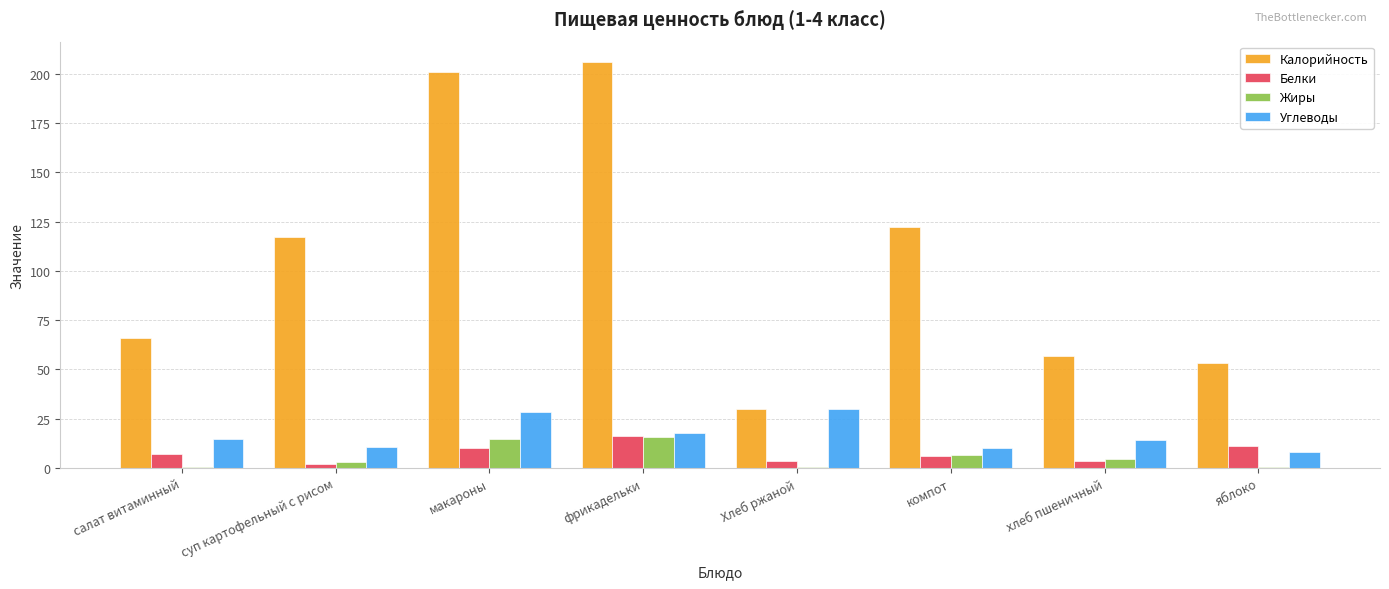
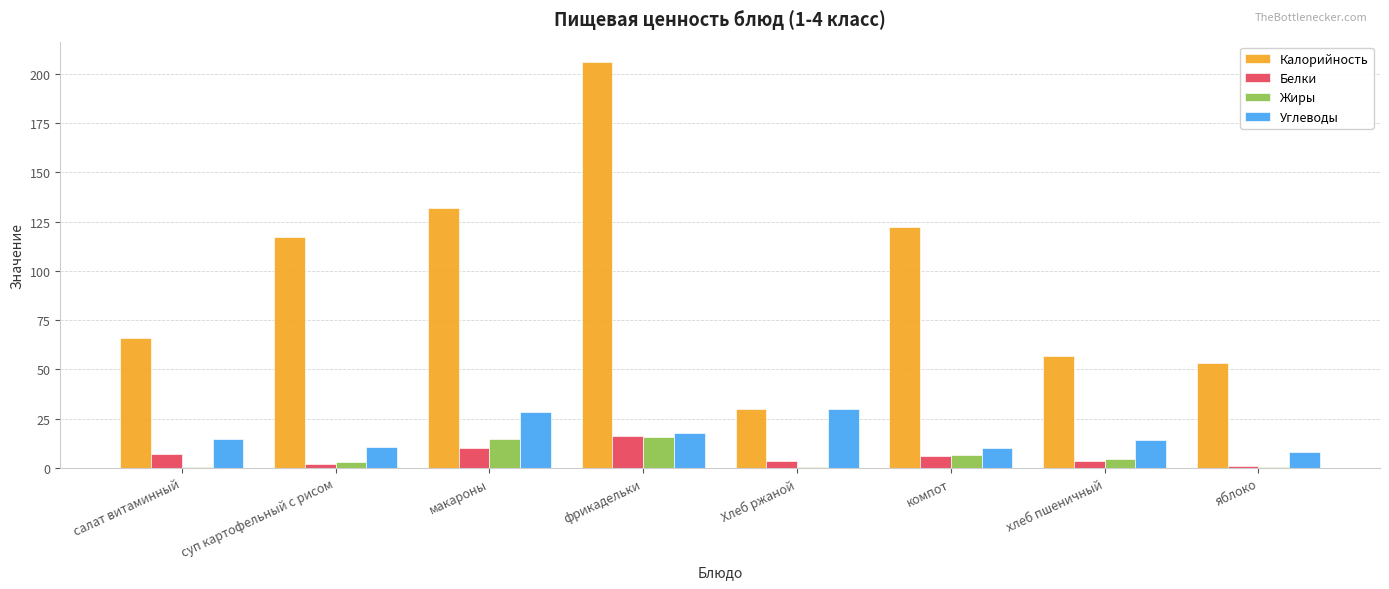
  {
    "Калорийность": {
      "салат витаминный": 66,
      "суп картофельный с рисом": 117,
-     "макароны": 201,
+     "макароны": 132,
      "фрикадельки": 206,
      "Хлеб ржаной": 30,
      "компот": 122,
      "хлеб пшеничный": 57,
      "яблоко": 53
    },
    "Белки": {
      "салат витаминный": 7,
      "суп картофельный с рисом": 2,
      "макароны": 10,
      "фрикадельки": 16,
      "Хлеб ржаной": 3,
      "компот": 6,
      "хлеб пшеничный": 4,
-     "яблоко": 11
+     "яблоко": 1
    },
    "Жиры": {
      "суп картофельный с рисом": 3,
      "макароны": 15,
      "фрикадельки": 16,
      "компот": 7,
      "хлеб пшеничный": 4
    },
    "Углеводы": {
      "салат витаминный": 15,
      "суп картофельный с рисом": 11,
      "макароны": 28,
      "фрикадельки": 18,
      "Хлеб ржаной": 30,
      "компот": 10,
      "хлеб пшеничный": 14,
      "яблоко": 8
    }
  }
